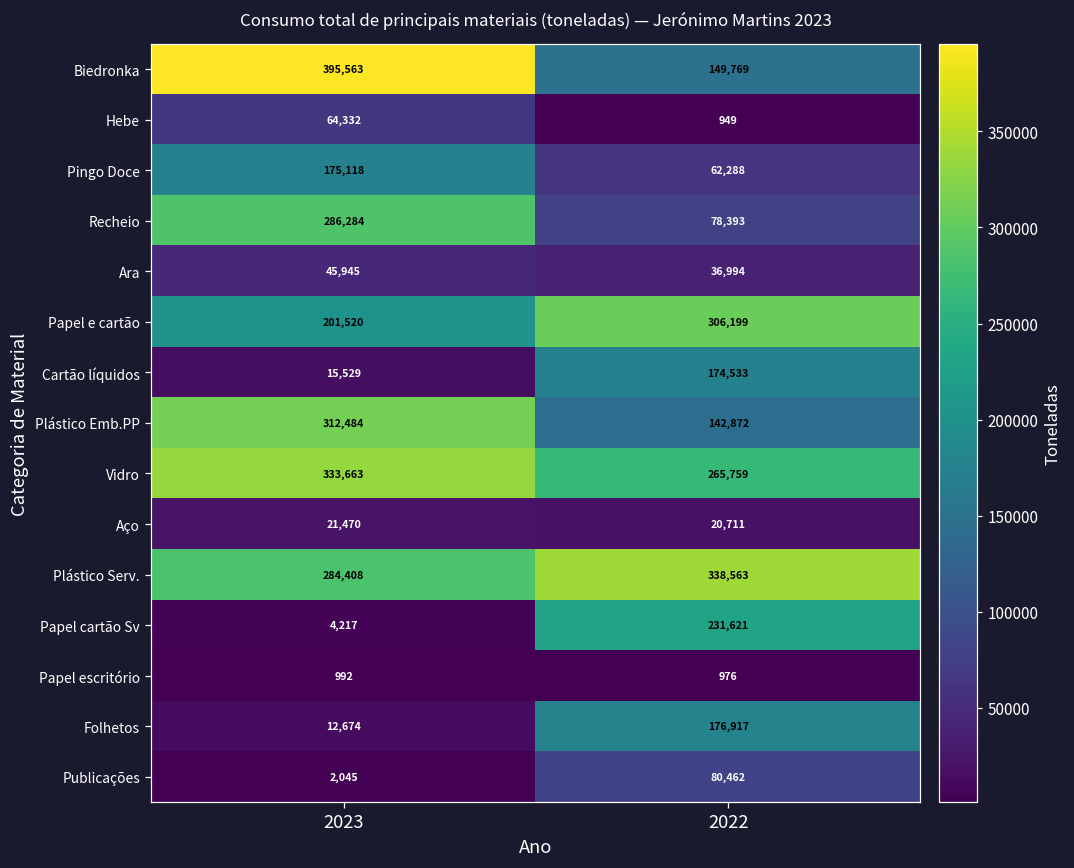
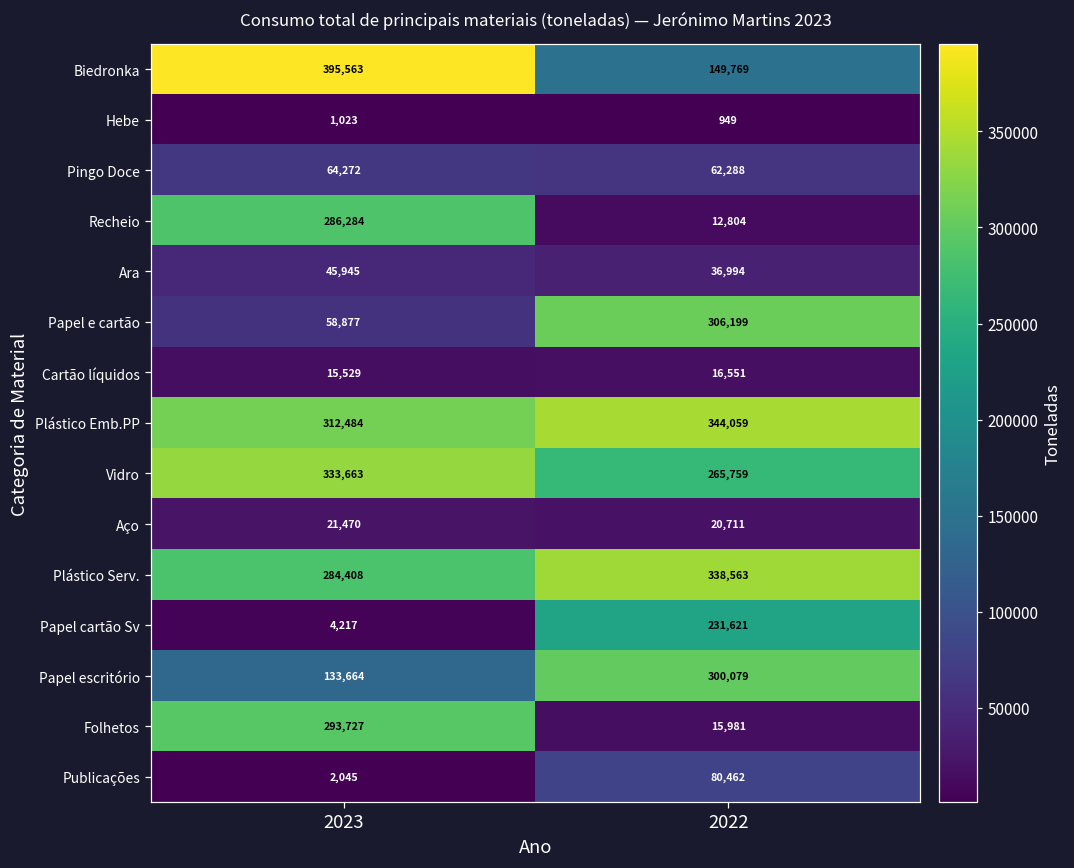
  {
    "Biedronka": {
      "2023": "395,563",
      "2022": "149,769"
    },
    "Hebe": {
-     "2023": "64,332",
+     "2023": "1,023",
      "2022": "949"
    },
    "Pingo Doce": {
-     "2023": "175,118",
+     "2023": "64,272",
      "2022": "62,288"
    },
    "Recheio": {
      "2023": "286,284",
-     "2022": "78,393"
+     "2022": "12,804"
    },
    "Ara": {
      "2023": "45,945",
      "2022": "36,994"
    },
    "Papel e cartão": {
-     "2023": "201,520",
+     "2023": "58,877",
      "2022": "306,199"
    },
    "Cartão líquidos": {
      "2023": "15,529",
-     "2022": "174,533"
+     "2022": "16,551"
    },
    "Plástico Emb.PP": {
      "2023": "312,484",
-     "2022": "142,872"
+     "2022": "344,059"
    },
    "Vidro": {
      "2023": "333,663",
      "2022": "265,759"
    },
    "Aço": {
      "2023": "21,470",
      "2022": "20,711"
    },
    "Plástico Serv.": {
      "2023": "284,408",
      "2022": "338,563"
    },
    "Papel cartão Sv": {
      "2023": "4,217",
      "2022": "231,621"
    },
    "Papel escritório": {
-     "2023": "992",
-     "2022": "976"
+     "2023": "133,664",
+     "2022": "300,079"
    },
    "Folhetos": {
-     "2023": "12,674",
-     "2022": "176,917"
+     "2023": "293,727",
+     "2022": "15,981"
    },
    "Publicações": {
      "2023": "2,045",
      "2022": "80,462"
    }
  }
